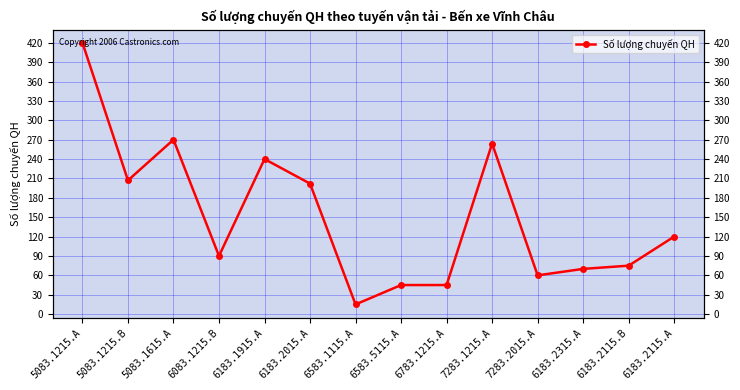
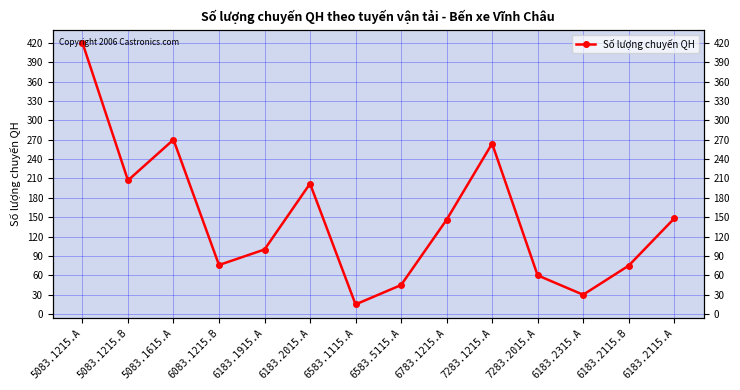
  {
    "5083.1215.B": 210,
    "5083.1615.A": 270,
-   "6083.1215.B": 90,
-   "6183.1915.A": 240,
+   "6083.1215.B": 80,
+   "6183.1915.A": 100,
    "6183.2015.A": 200,
    "6583.1115.A": 20,
    "6583.5115.A": 50,
-   "6783.1215.A": 50,
+   "6783.1215.A": 150,
    "7283.1215.A": 260,
    "7283.2015.A": 60,
-   "6183.2315.A": 70,
+   "6183.2315.A": 30,
    "6183.2115.B": 80,
-   "6183.2115.A": 120
+   "6183.2115.A": 150
  }
